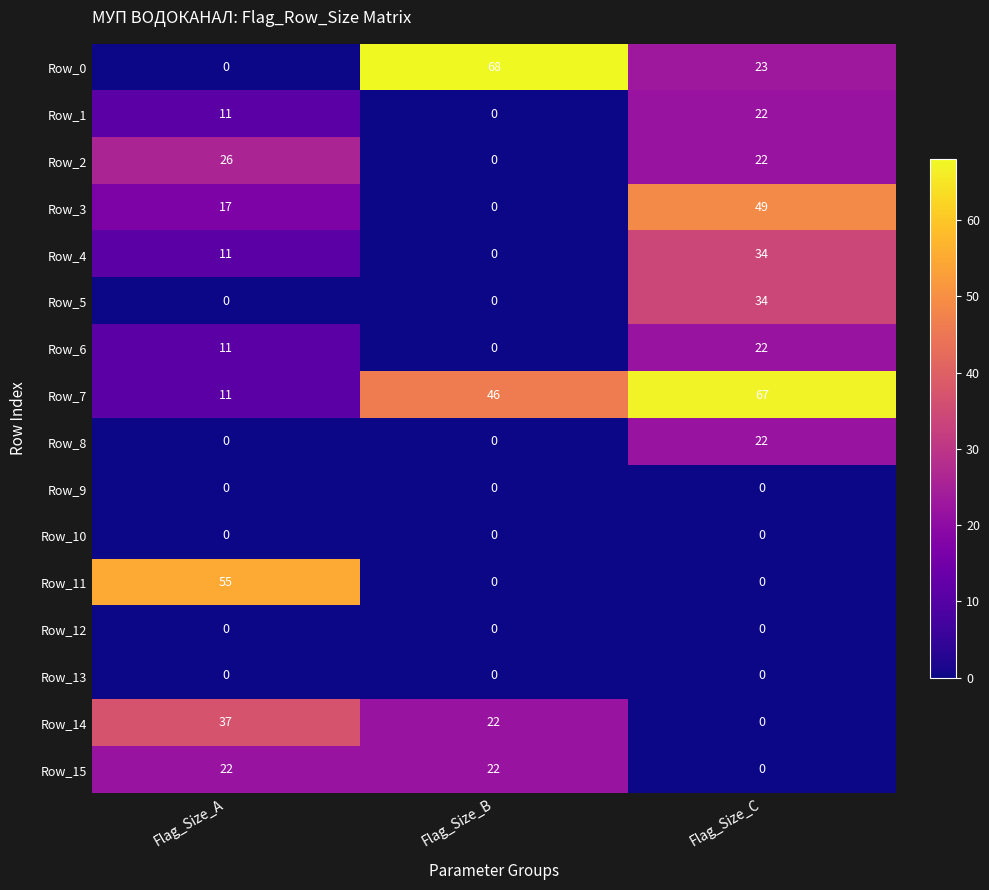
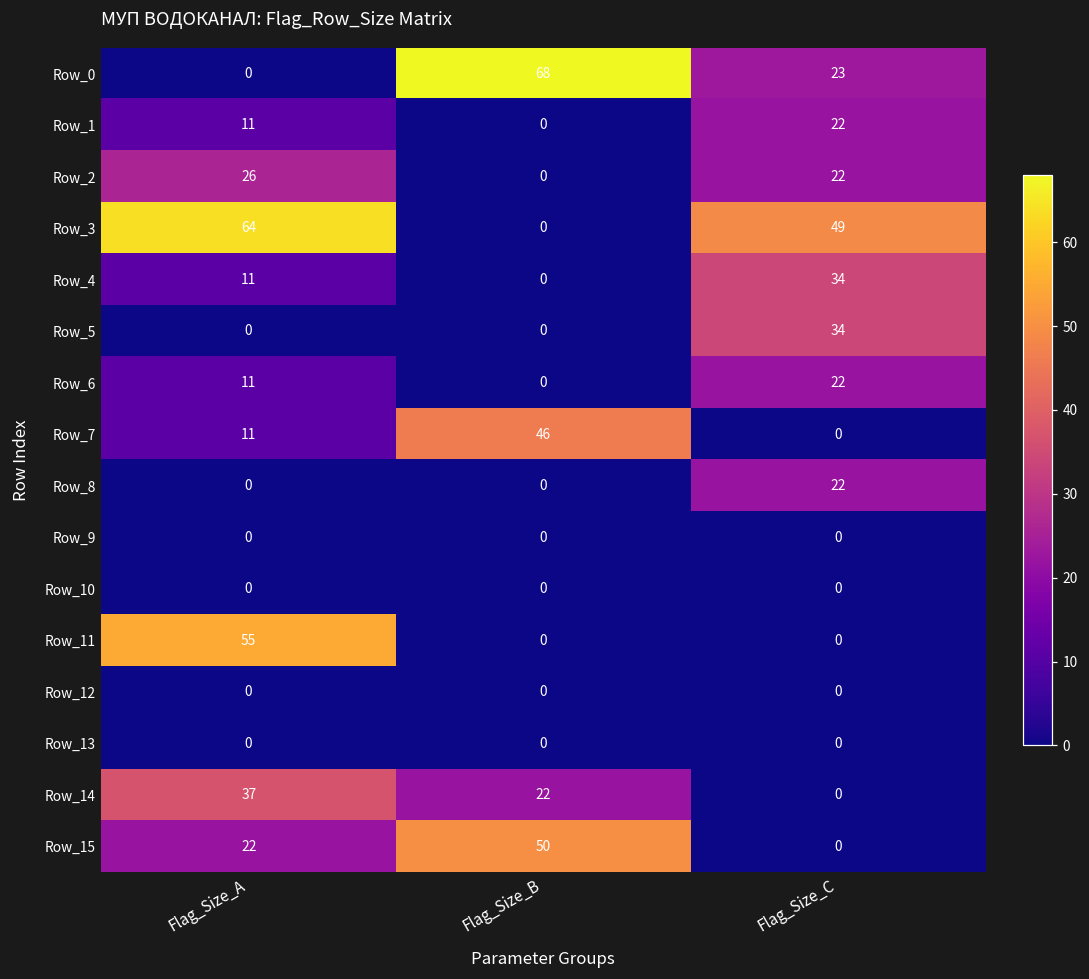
  {
    "Row_0": {
      "Flag_Size_A": 0,
      "Flag_Size_B": 68,
      "Flag_Size_C": 23
    },
    "Row_1": {
      "Flag_Size_A": 11,
      "Flag_Size_B": 0,
      "Flag_Size_C": 22
    },
    "Row_2": {
      "Flag_Size_A": 26,
      "Flag_Size_B": 0,
      "Flag_Size_C": 22
    },
    "Row_3": {
-     "Flag_Size_A": 17,
+     "Flag_Size_A": 64,
      "Flag_Size_B": 0,
      "Flag_Size_C": 49
    },
    "Row_4": {
      "Flag_Size_A": 11,
      "Flag_Size_B": 0,
      "Flag_Size_C": 34
    },
    "Row_5": {
      "Flag_Size_A": 0,
      "Flag_Size_B": 0,
      "Flag_Size_C": 34
    },
    "Row_6": {
      "Flag_Size_A": 11,
      "Flag_Size_B": 0,
      "Flag_Size_C": 22
    },
    "Row_7": {
      "Flag_Size_A": 11,
      "Flag_Size_B": 46,
-     "Flag_Size_C": 67
+     "Flag_Size_C": 0
    },
    "Row_8": {
      "Flag_Size_A": 0,
      "Flag_Size_B": 0,
      "Flag_Size_C": 22
    },
    "Row_9": {
      "Flag_Size_A": 0,
      "Flag_Size_B": 0,
      "Flag_Size_C": 0
    },
    "Row_10": {
      "Flag_Size_A": 0,
      "Flag_Size_B": 0,
      "Flag_Size_C": 0
    },
    "Row_11": {
      "Flag_Size_A": 55,
      "Flag_Size_B": 0,
      "Flag_Size_C": 0
    },
    "Row_12": {
      "Flag_Size_A": 0,
      "Flag_Size_B": 0,
      "Flag_Size_C": 0
    },
    "Row_13": {
      "Flag_Size_A": 0,
      "Flag_Size_B": 0,
      "Flag_Size_C": 0
    },
    "Row_14": {
      "Flag_Size_A": 37,
      "Flag_Size_B": 22,
      "Flag_Size_C": 0
    },
    "Row_15": {
      "Flag_Size_A": 22,
-     "Flag_Size_B": 22,
+     "Flag_Size_B": 50,
      "Flag_Size_C": 0
    }
  }
